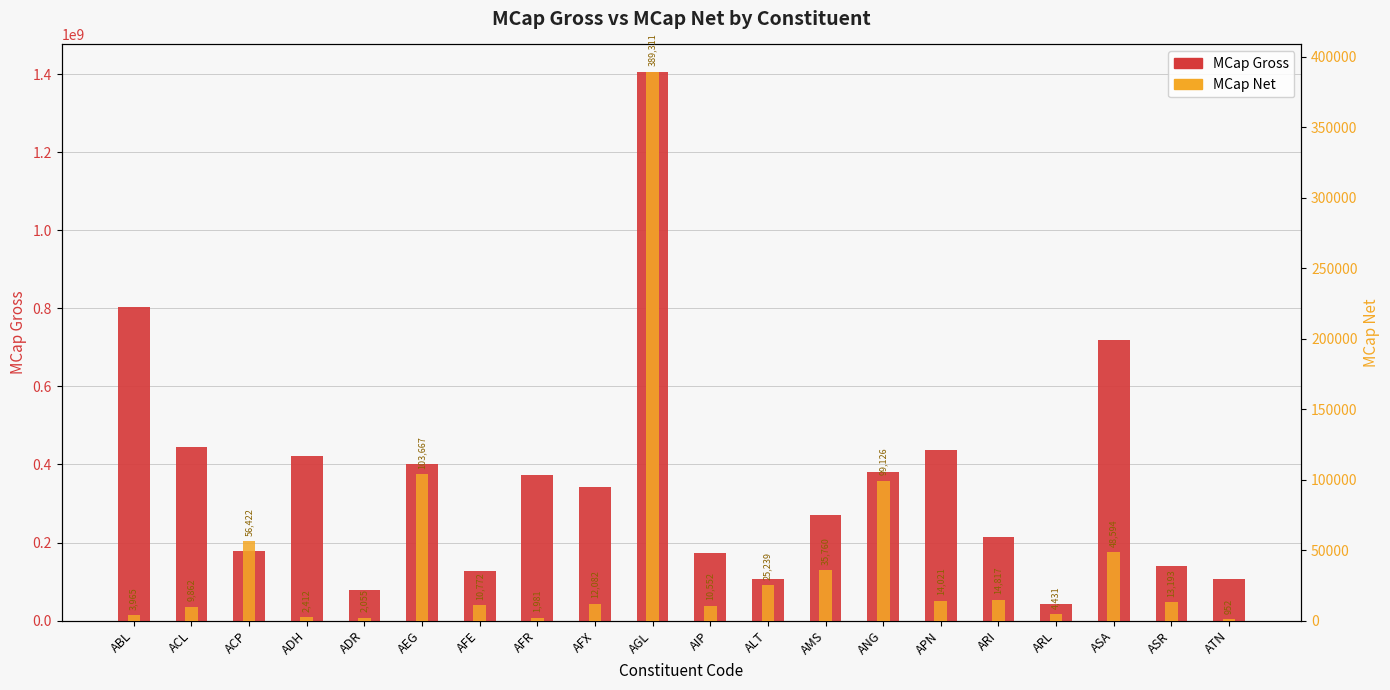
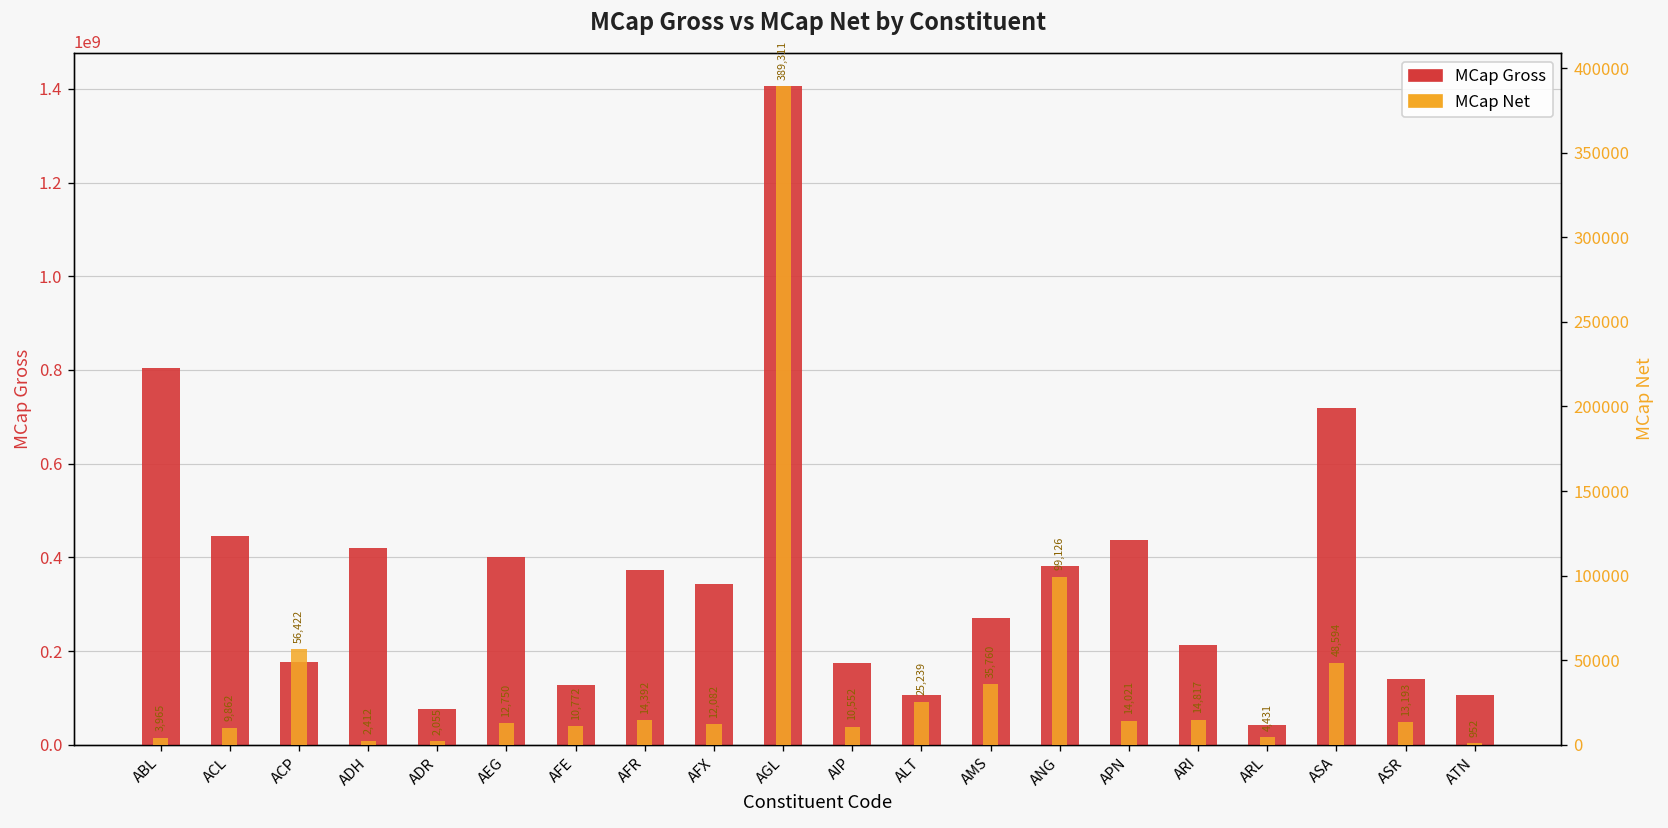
  {
    "MCap Net": {
      "ABL": "3,965",
      "ACL": "9,862",
      "ACP": "56,422",
      "ADH": "2,412",
      "ADR": "2,055",
-     "AEG": "103,667",
+     "AEG": "12,750",
      "AFE": "10,772",
-     "AFR": "1,981",
+     "AFR": "14,392",
      "AFX": "12,082",
      "AGL": "389,311",
      "AIP": "10,552",
      "ALT": "25,239",
      "AMS": "35,760",
      "ANG": "99,126",
      "APN": "14,021",
      "ARI": "14,817",
      "ARL": "4,431",
      "ASA": "48,594",
      "ASR": "13,193",
      "ATN": "952"
    }
  }
